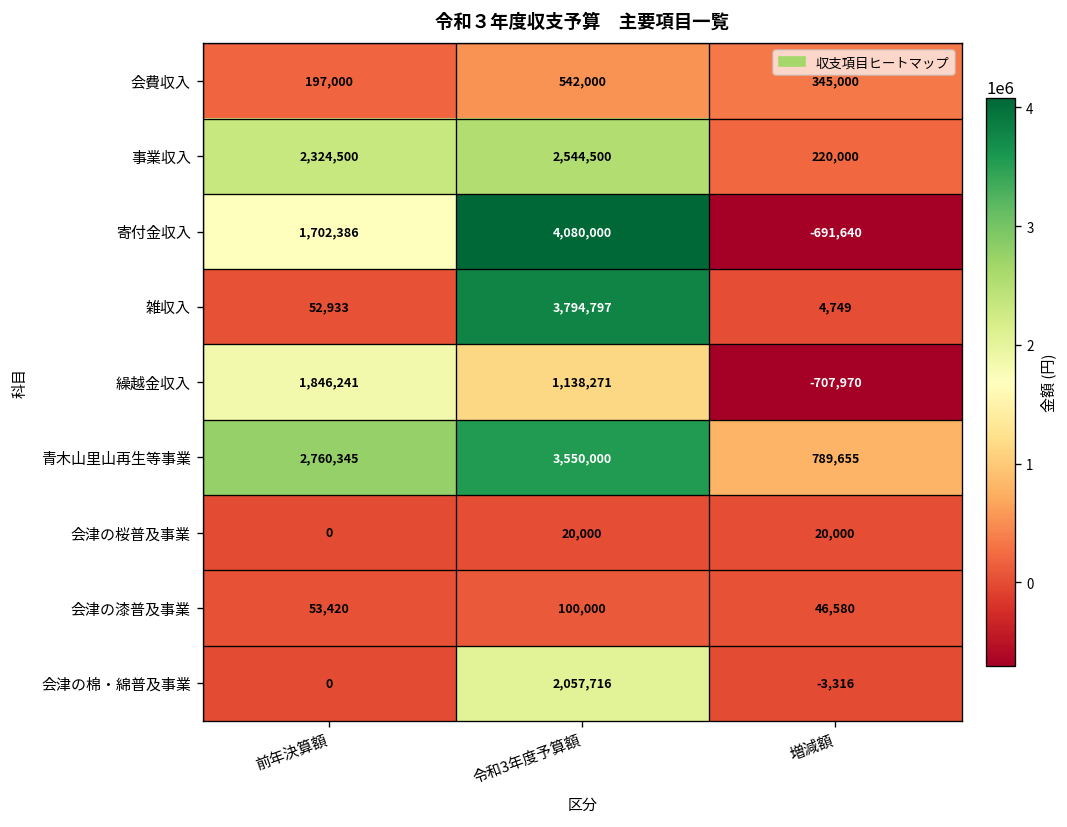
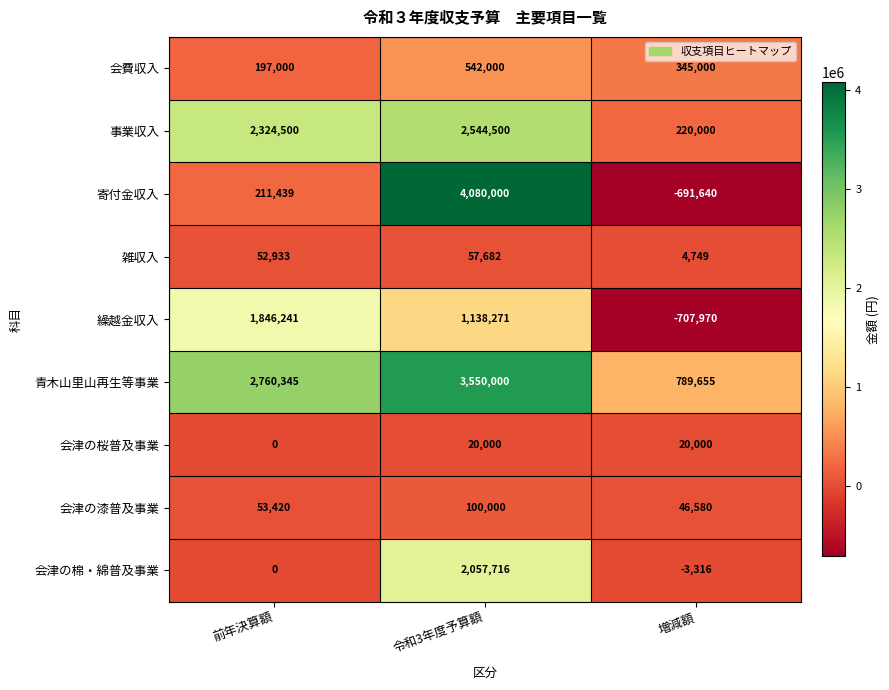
  {
    "会費収入": {
      "前年決算額": "197,000",
      "令和3年度予算額": "542,000",
      "増減額": "345,000"
    },
    "事業収入": {
      "前年決算額": "2,324,500",
      "令和3年度予算額": "2,544,500",
      "増減額": "220,000"
    },
    "寄付金収入": {
-     "前年決算額": "1,702,386",
+     "前年決算額": "211,439",
      "令和3年度予算額": "4,080,000",
      "増減額": "-691,640"
    },
    "雑収入": {
      "前年決算額": "52,933",
-     "令和3年度予算額": "3,794,797",
+     "令和3年度予算額": "57,682",
      "増減額": "4,749"
    },
    "繰越金収入": {
      "前年決算額": "1,846,241",
      "令和3年度予算額": "1,138,271",
      "増減額": "-707,970"
    },
    "青木山里山再生等事業": {
      "前年決算額": "2,760,345",
      "令和3年度予算額": "3,550,000",
      "増減額": "789,655"
    },
    "会津の桜普及事業": {
      "前年決算額": "0",
      "令和3年度予算額": "20,000",
      "増減額": "20,000"
    },
    "会津の漆普及事業": {
      "前年決算額": "53,420",
      "令和3年度予算額": "100,000",
      "増減額": "46,580"
    },
    "会津の棉・綿普及事業": {
      "前年決算額": "0",
      "令和3年度予算額": "2,057,716",
      "増減額": "-3,316"
    }
  }
